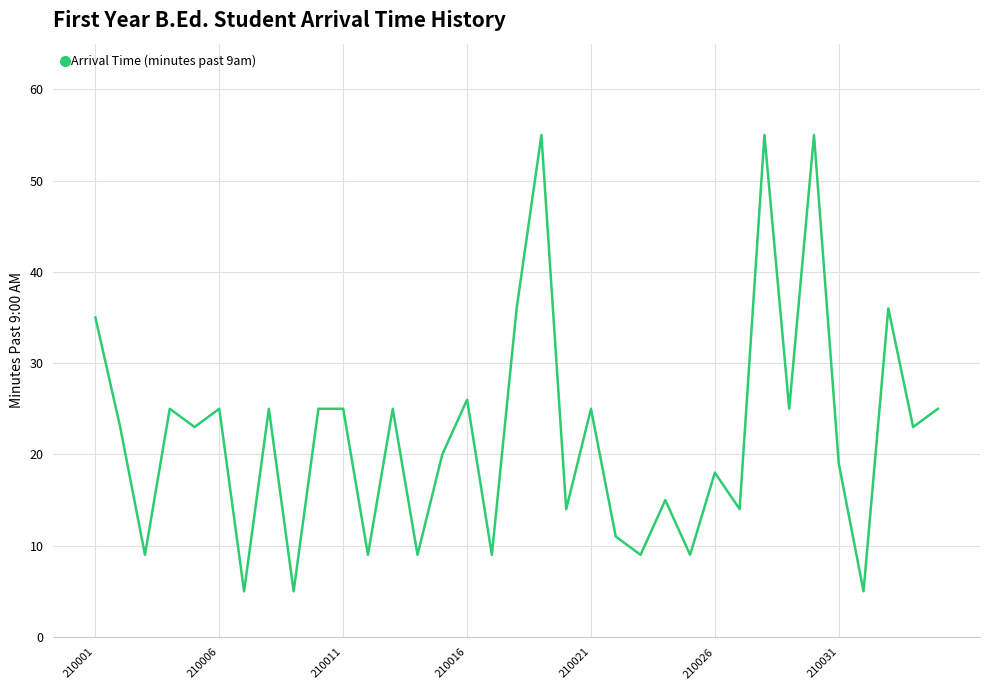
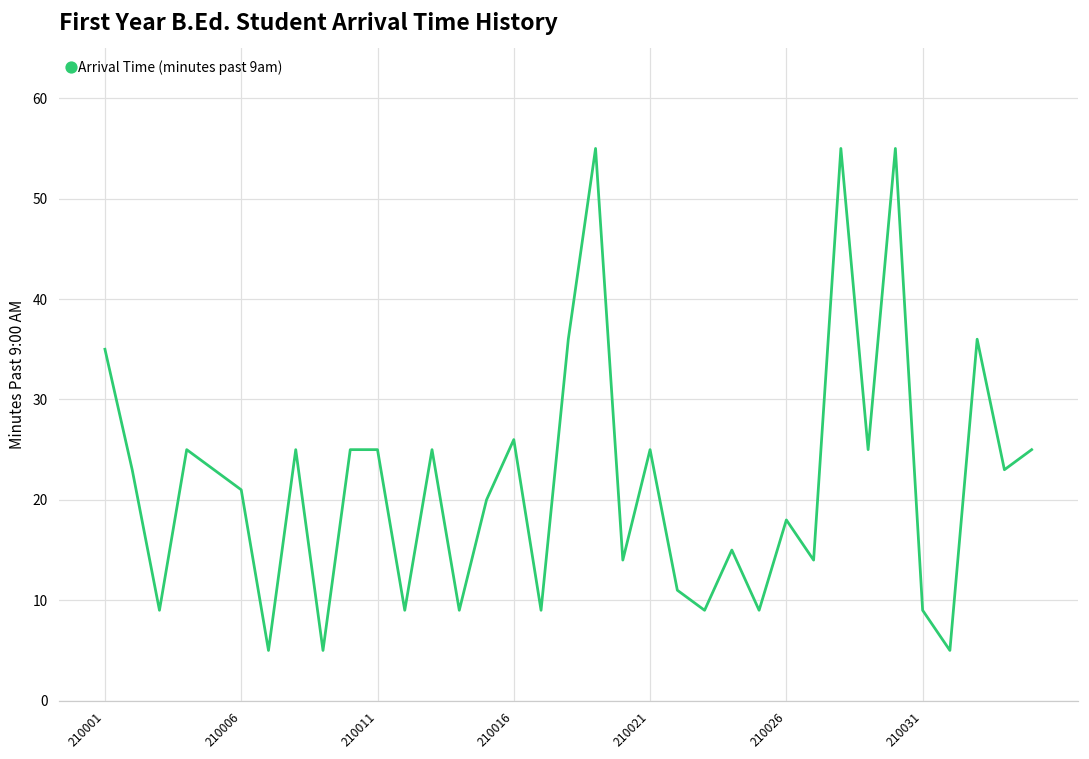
  {
    "210001": 35,
-   "210006": 25,
+   "210006": 21,
    "210011": 25,
    "210016": 26,
    "210021": 25,
    "210026": 18,
-   "210031": 19
+   "210031": 9
  }
